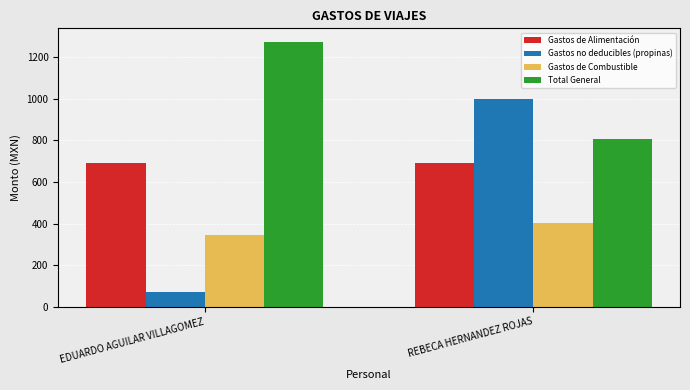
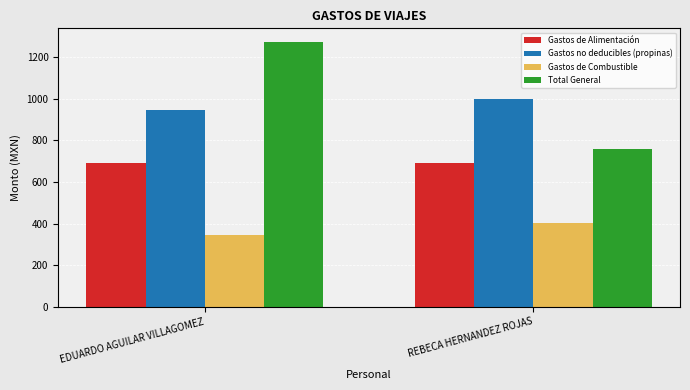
  {
    "Gastos de Alimentación": {
      "EDUARDO AGUILAR VILLAGOMEZ": 690,
      "REBECA HERNANDEZ ROJAS": 690
    },
    "Gastos no deducibles (propinas)": {
-     "EDUARDO AGUILAR VILLAGOMEZ": 70,
+     "EDUARDO AGUILAR VILLAGOMEZ": 950,
      "REBECA HERNANDEZ ROJAS": 1000
    },
    "Gastos de Combustible": {
      "EDUARDO AGUILAR VILLAGOMEZ": 340,
      "REBECA HERNANDEZ ROJAS": 400
    },
    "Total General": {
      "EDUARDO AGUILAR VILLAGOMEZ": 1280,
-     "REBECA HERNANDEZ ROJAS": 810
+     "REBECA HERNANDEZ ROJAS": 760
    }
  }
